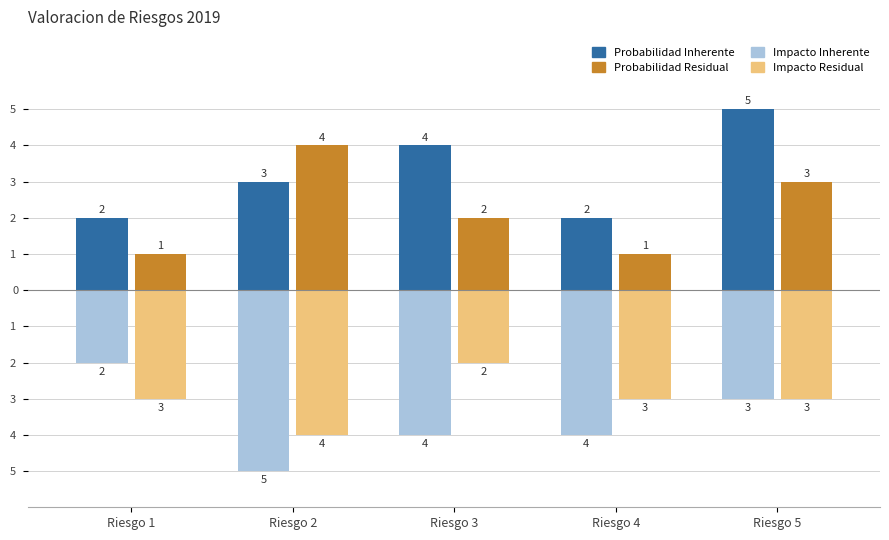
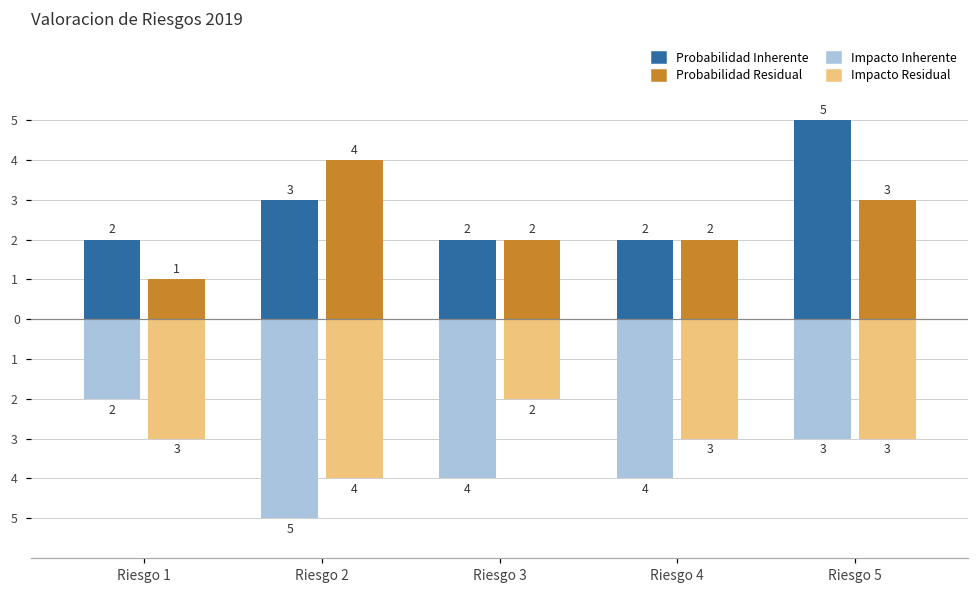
  {
    "Probabilidad Inherente": {
      "Riesgo 1": 2,
      "Riesgo 2": 3,
-     "Riesgo 3": 4,
+     "Riesgo 3": 2,
      "Riesgo 4": 2,
      "Riesgo 5": 5
    },
    "Probabilidad Residual": {
      "Riesgo 1": 1,
      "Riesgo 2": 4,
      "Riesgo 3": 2,
-     "Riesgo 4": 1,
+     "Riesgo 4": 2,
      "Riesgo 5": 3
    }
  }
